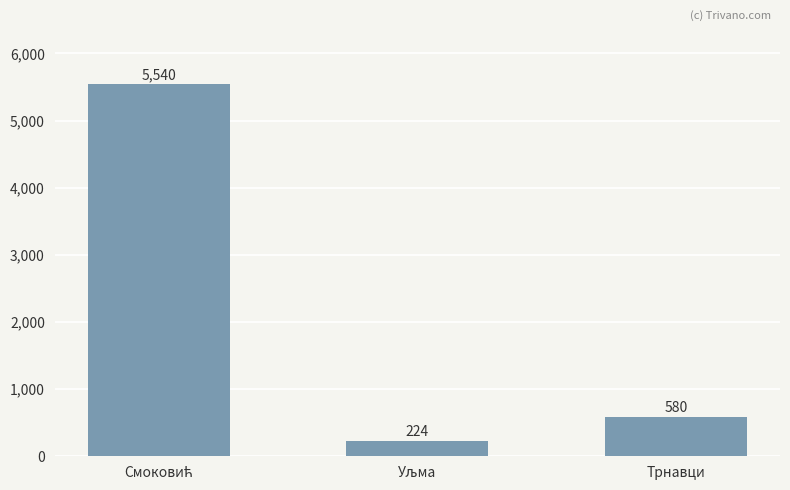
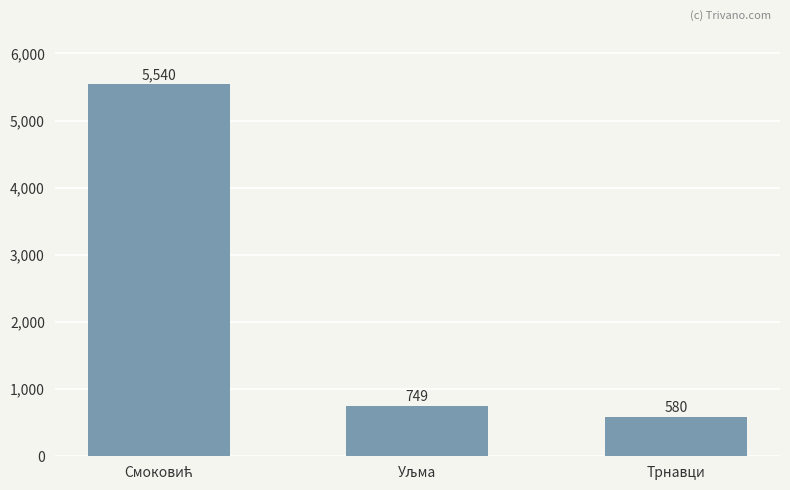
  {
    "Смоковић": "5,540",
-   "Уљма": "224",
+   "Уљма": "749",
    "Трнавци": "580"
  }
